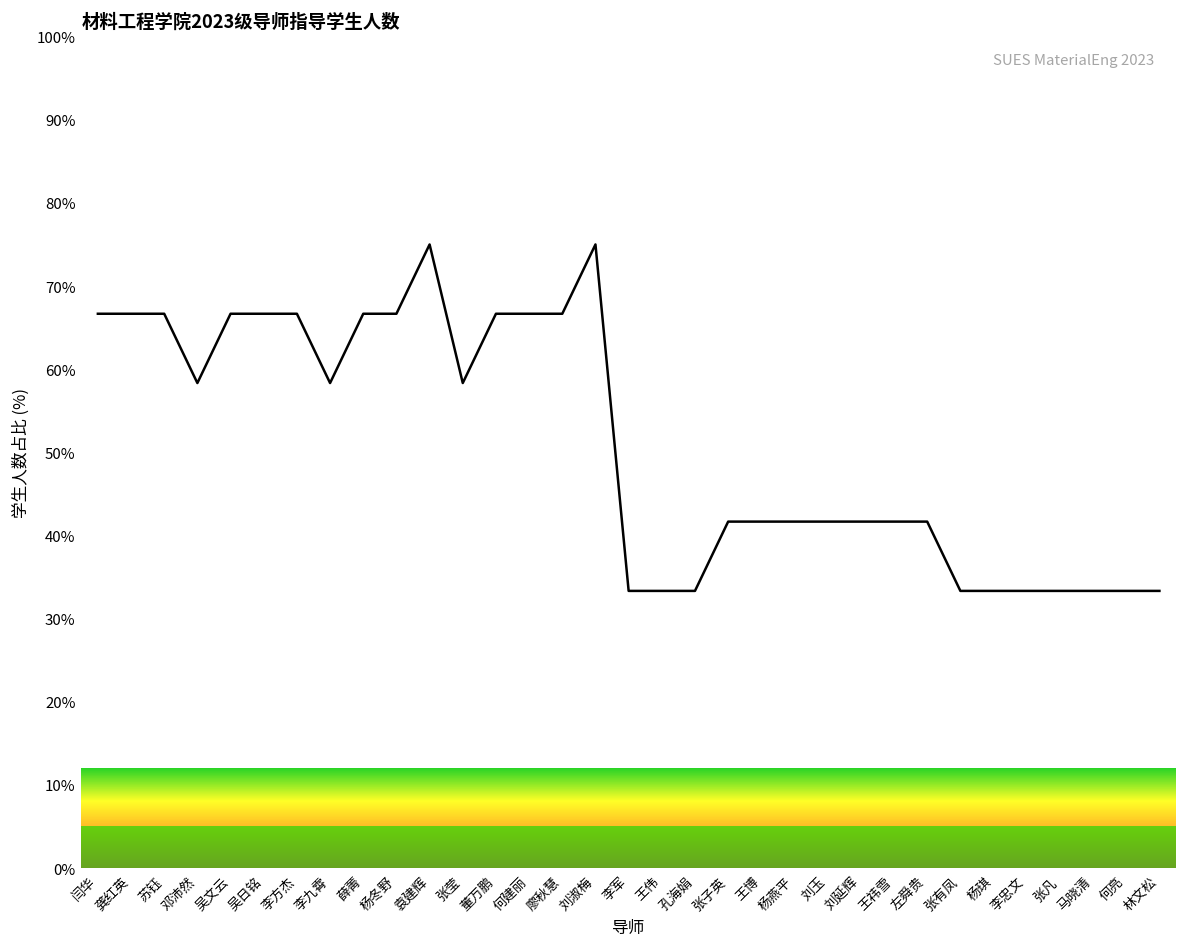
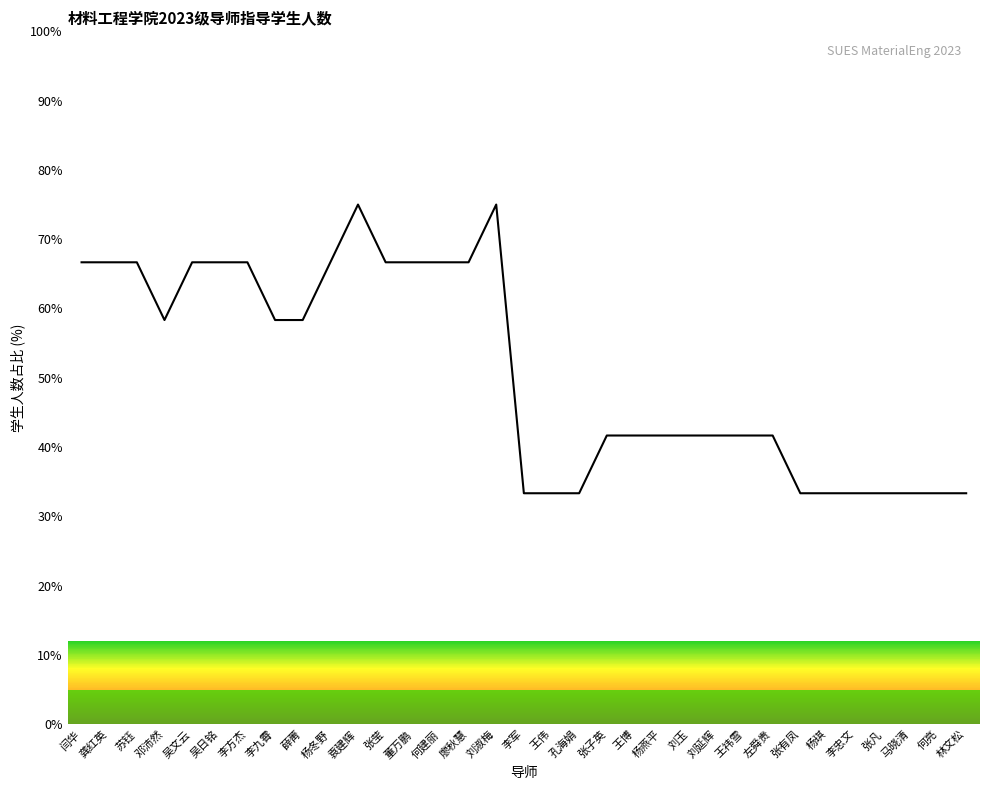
  {
    "闫华": "67%",
    "龚红英": "67%",
    "苏钰": "67%",
    "邓沛然": "58%",
    "吴文云": "67%",
    "吴日铭": "67%",
    "李方杰": "67%",
    "李九霄": "58%",
-   "薛菁": "67%",
+   "薛菁": "58%",
    "杨冬野": "67%",
    "袁建辉": "75%",
-   "张莹": "58%",
+   "张莹": "67%",
    "董万鹏": "67%",
    "何建丽": "67%",
    "廖秋慧": "67%",
    "刘淑梅": "75%",
    "李军": "33%",
    "王伟": "33%",
    "孔海娟": "33%",
    "张子英": "42%",
    "王博": "42%",
    "杨燕平": "42%",
    "刘玉": "42%",
    "刘延辉": "42%",
    "王祎雪": "42%",
    "左舜贵": "42%",
    "张有凤": "33%",
    "杨琪": "33%",
    "李忠文": "33%",
    "张凡": "33%",
    "马晓清": "33%",
    "何亮": "33%",
    "林文松": "33%"
  }
